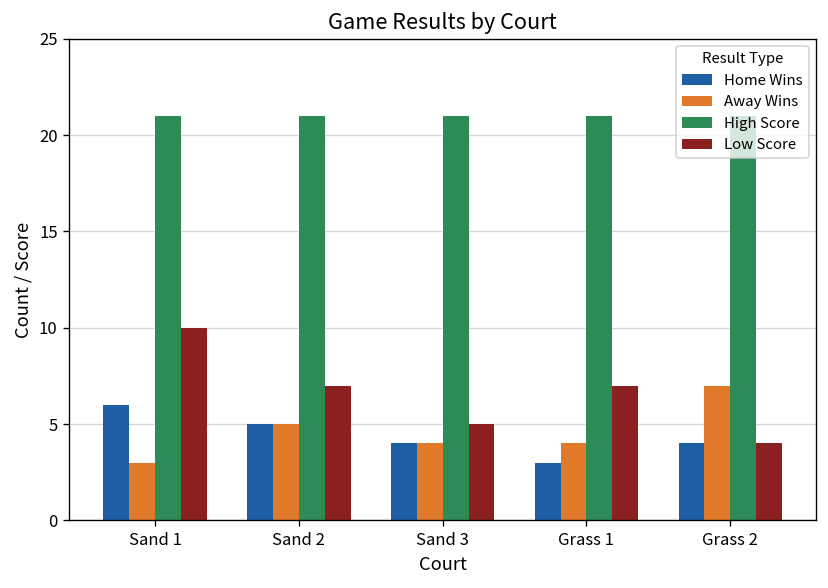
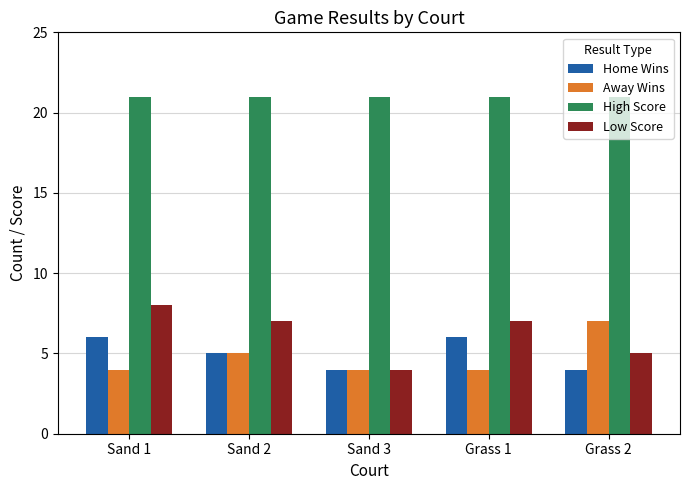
  {
    "Home Wins": {
      "Sand 1": 6,
      "Sand 2": 5,
      "Sand 3": 4,
-     "Grass 1": 3,
+     "Grass 1": 6,
      "Grass 2": 4
    },
    "Away Wins": {
-     "Sand 1": 3,
+     "Sand 1": 4,
      "Sand 2": 5,
      "Sand 3": 4,
      "Grass 1": 4,
      "Grass 2": 7
    },
    "High Score": {
      "Sand 1": 21,
      "Sand 2": 21,
      "Sand 3": 21,
      "Grass 1": 21
    },
    "Low Score": {
-     "Sand 1": 10,
+     "Sand 1": 8,
      "Sand 2": 7,
-     "Sand 3": 5,
+     "Sand 3": 4,
      "Grass 1": 7,
-     "Grass 2": 4
+     "Grass 2": 5
    }
  }
